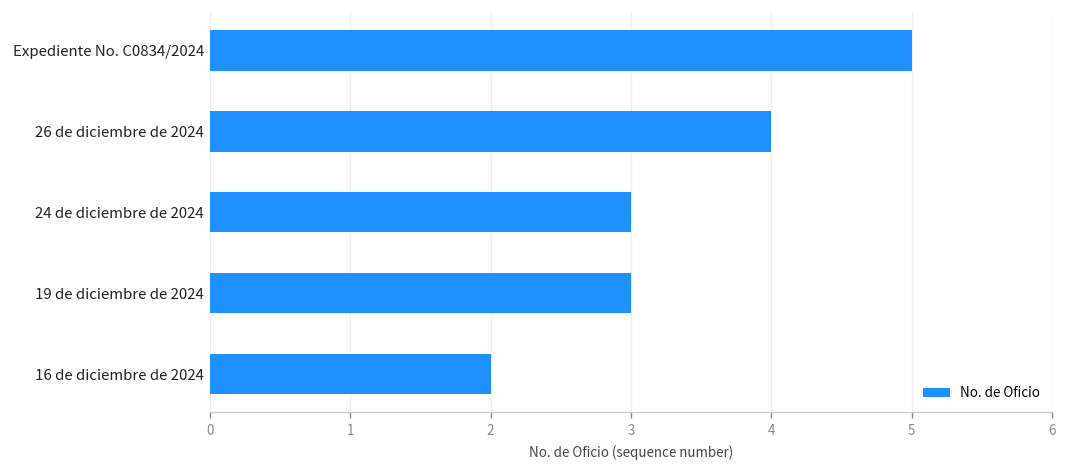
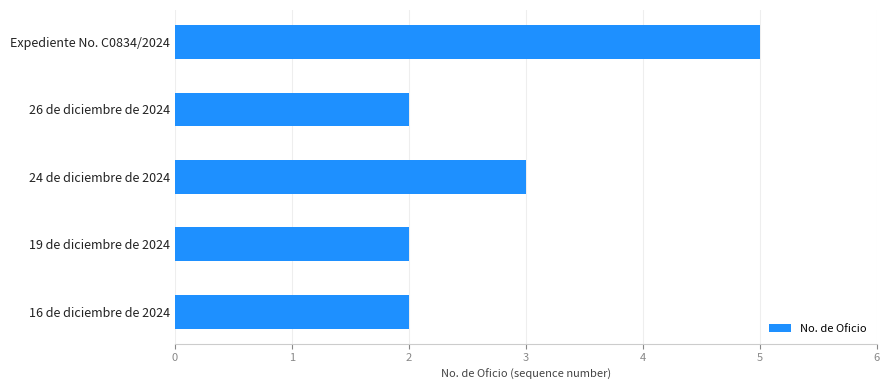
  {
    "Expediente No. C0834/2024": 5,
-   "26 de diciembre de 2024": 4,
+   "26 de diciembre de 2024": 2,
    "24 de diciembre de 2024": 3,
-   "19 de diciembre de 2024": 3,
+   "19 de diciembre de 2024": 2,
    "16 de diciembre de 2024": 2
  }
